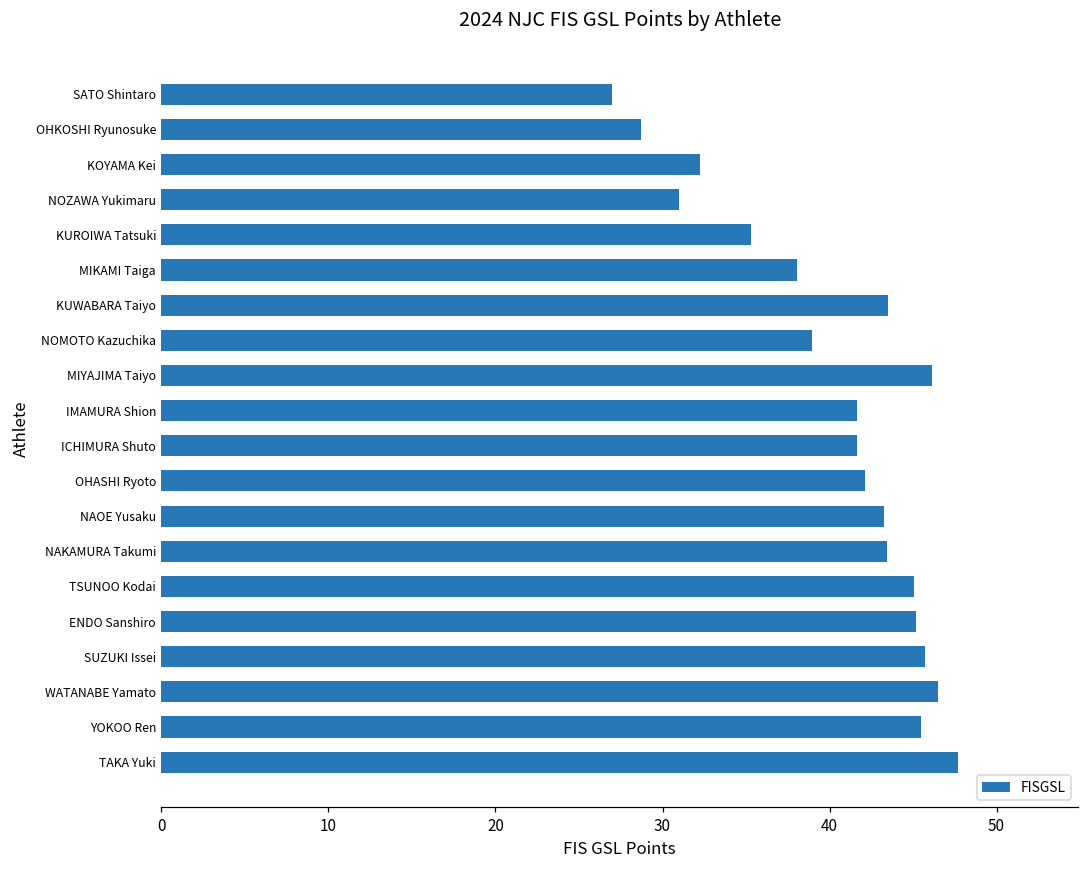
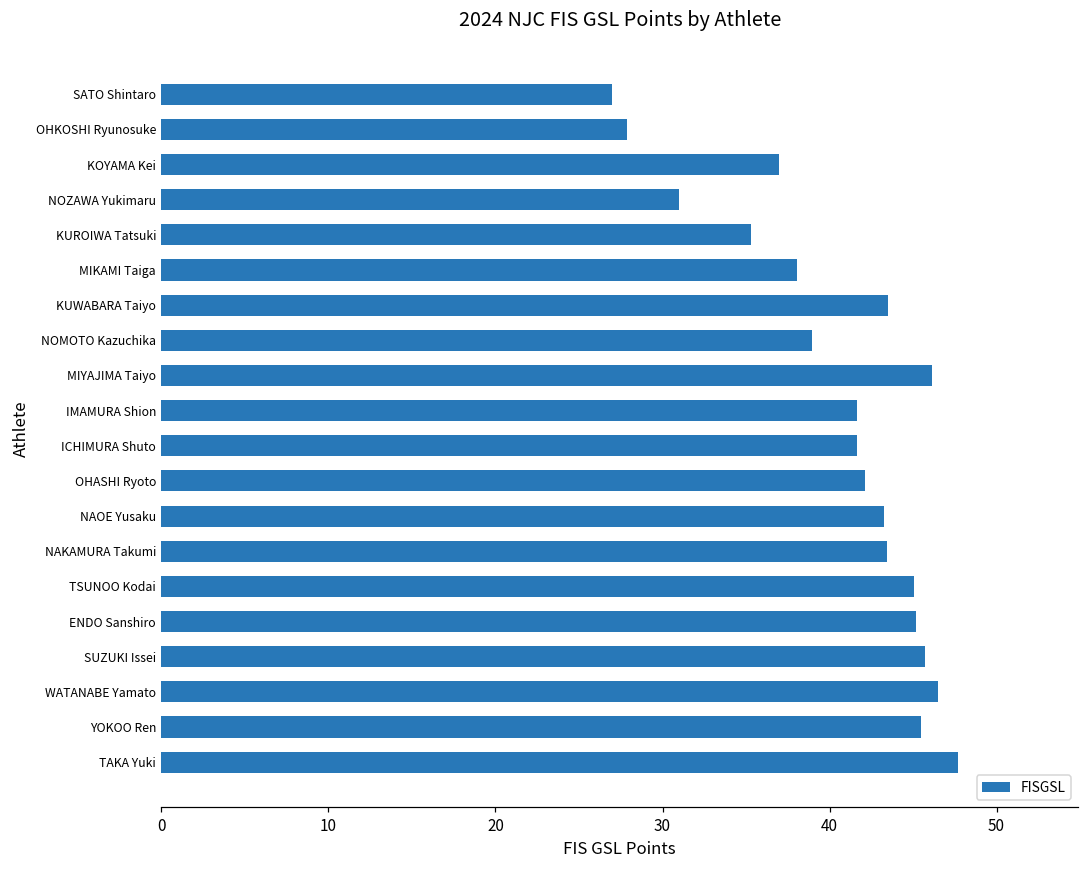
  {
    "SATO Shintaro": 27.0,
-   "OHKOSHI Ryunosuke": 28.7,
-   "KOYAMA Kei": 32.2,
+   "OHKOSHI Ryunosuke": 27.9,
+   "KOYAMA Kei": 37.0,
    "NOZAWA Yukimaru": 31.0,
    "KUROIWA Tatsuki": 35.3,
    "MIKAMI Taiga": 38.1,
    "KUWABARA Taiyo": 43.5,
    "NOMOTO Kazuchika": 38.9,
    "MIYAJIMA Taiyo": 46.2,
    "IMAMURA Shion": 41.6,
    "ICHIMURA Shuto": 41.7,
    "OHASHI Ryoto": 42.1,
    "NAOE Yusaku": 43.2,
    "NAKAMURA Takumi": 43.4,
    "TSUNOO Kodai": 45.0,
    "ENDO Sanshiro": 45.2,
    "SUZUKI Issei": 45.7,
    "WATANABE Yamato": 46.5,
    "YOKOO Ren": 45.5,
    "TAKA Yuki": 47.7
  }
